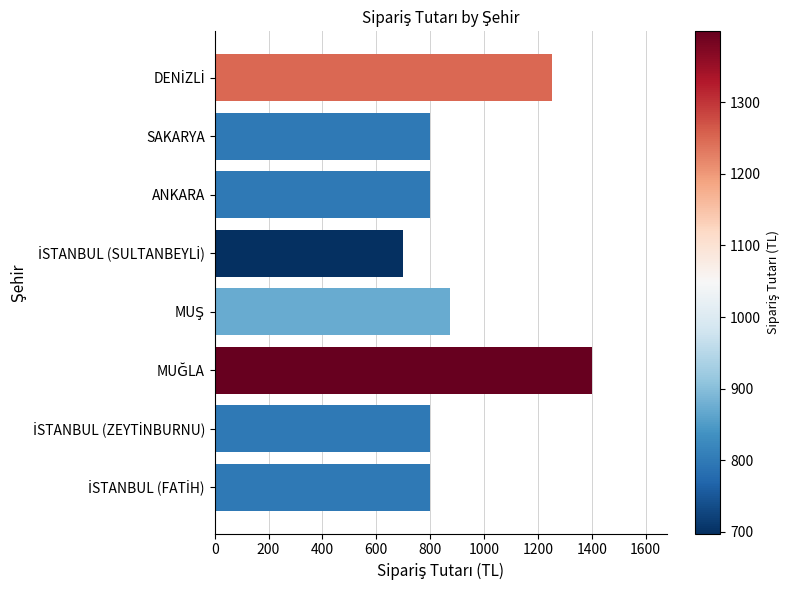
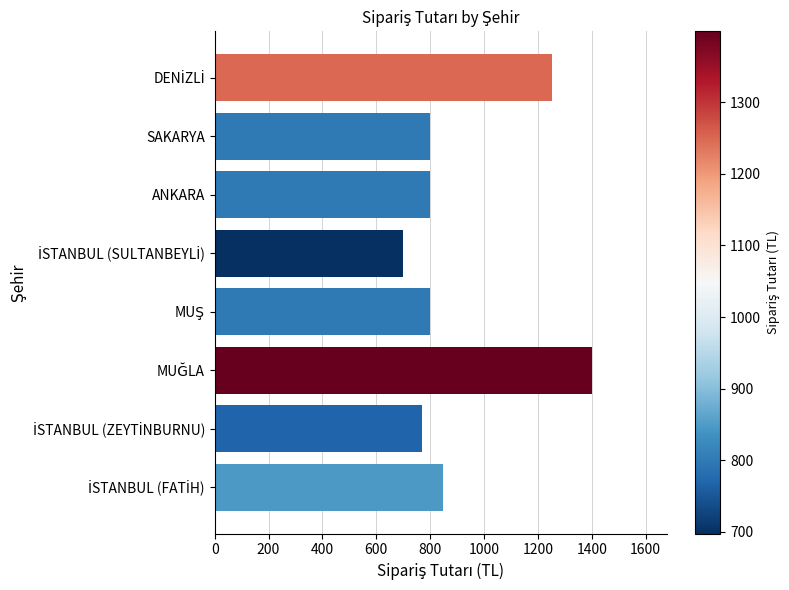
  {
    "DENİZLİ": 1250,
    "SAKARYA": 800,
    "ANKARA": 800,
    "İSTANBUL (SULTANBEYLİ)": 700,
-   "MUŞ": 870,
+   "MUŞ": 800,
    "MUĞLA": 1400,
-   "İSTANBUL (ZEYTİNBURNU)": 800,
-   "İSTANBUL (FATİH)": 800
+   "İSTANBUL (ZEYTİNBURNU)": 770,
+   "İSTANBUL (FATİH)": 850
  }
